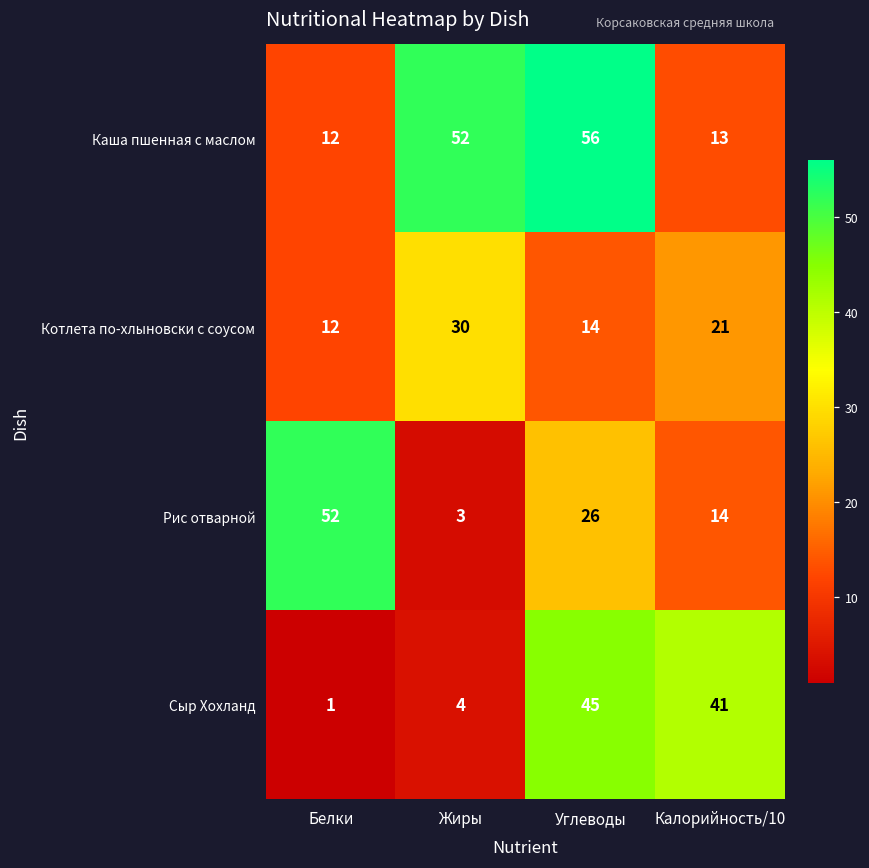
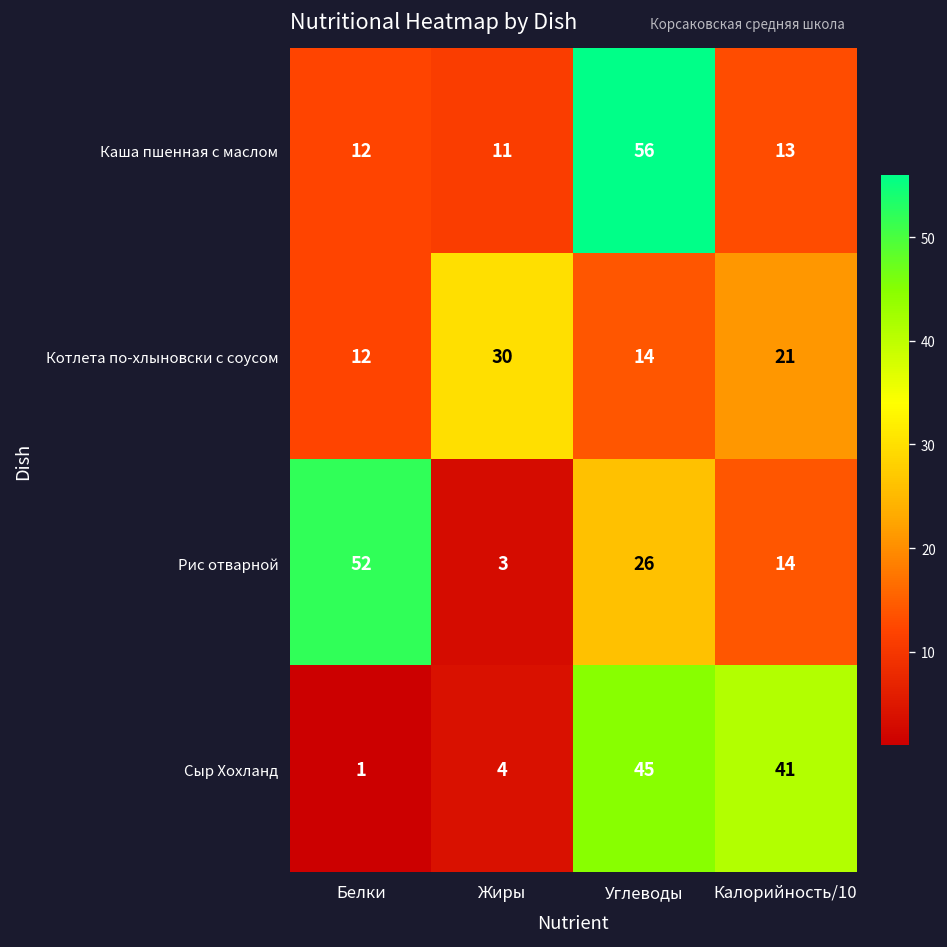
  {
    "Каша пшенная с маслом": {
      "Белки": 12,
-     "Жиры": 52,
+     "Жиры": 11,
      "Углеводы": 56,
      "Калорийность/10": 13
    },
    "Котлета по-хлыновски с соусом": {
      "Белки": 12,
      "Жиры": 30,
      "Углеводы": 14,
      "Калорийность/10": 21
    },
    "Рис отварной": {
      "Белки": 52,
      "Жиры": 3,
      "Углеводы": 26,
      "Калорийность/10": 14
    },
    "Сыр Хохланд": {
      "Белки": 1,
      "Жиры": 4,
      "Углеводы": 45,
      "Калорийность/10": 41
    }
  }
